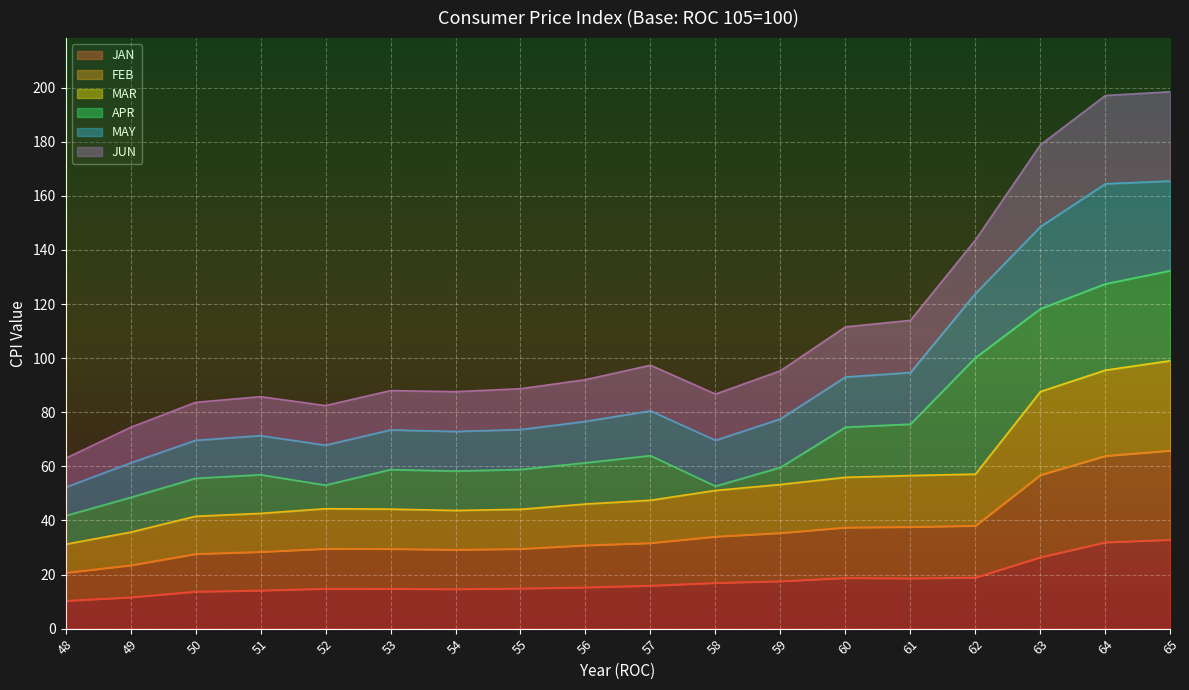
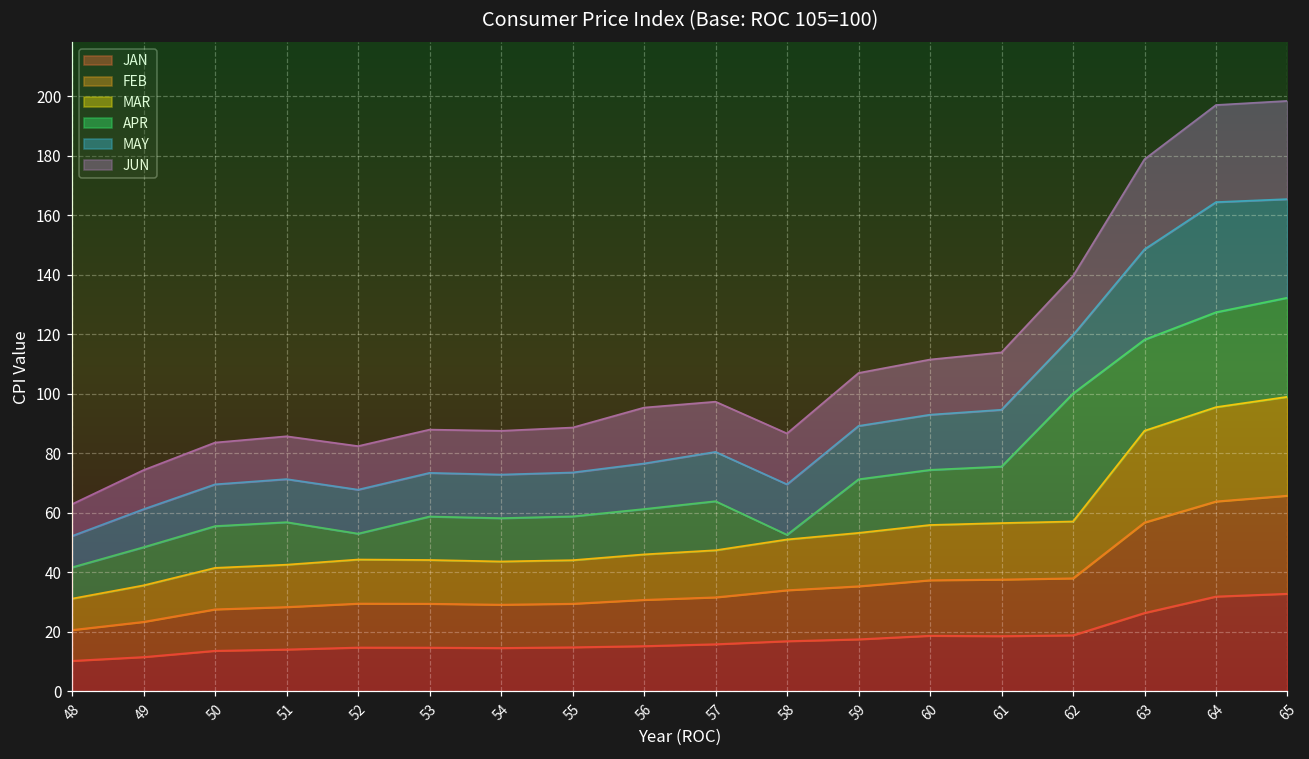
  {
    "APR": {
      "48": 11,
      "49": 13,
      "50": 14,
      "51": 14,
      "52": 9,
      "53": 15,
      "54": 15,
      "55": 15,
      "56": 15,
      "57": 16,
      "58": 2,
-     "59": 6,
+     "59": 18,
      "60": 19,
      "61": 19,
      "62": 43,
      "63": 31,
      "64": 32,
      "65": 33
    },
    "MAY": {
      "48": 11,
      "49": 13,
      "50": 14,
      "51": 14,
      "52": 15,
      "53": 15,
      "54": 15,
      "55": 15,
      "56": 15,
      "57": 17,
      "58": 17,
      "59": 18,
      "60": 19,
      "61": 19,
-     "62": 24,
+     "62": 20,
      "63": 30,
      "64": 37,
      "65": 33
    },
    "JUN": {
      "48": 11,
      "49": 13,
      "50": 14,
      "51": 14,
      "52": 15,
      "53": 15,
      "54": 15,
      "55": 15,
-     "56": 15,
+     "56": 19,
      "57": 17,
      "58": 17,
      "59": 18,
      "60": 19,
      "61": 19,
      "62": 20,
      "63": 30,
      "64": 33,
      "65": 33
    }
  }
